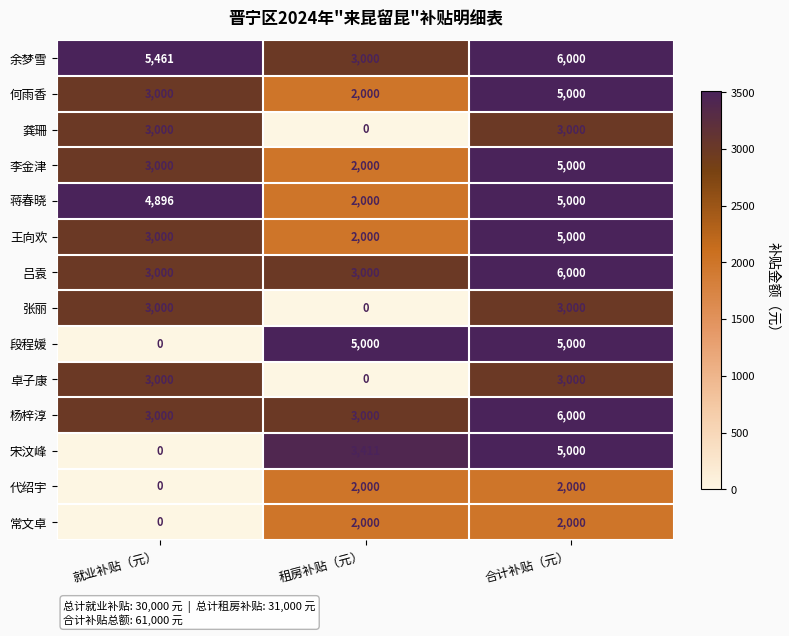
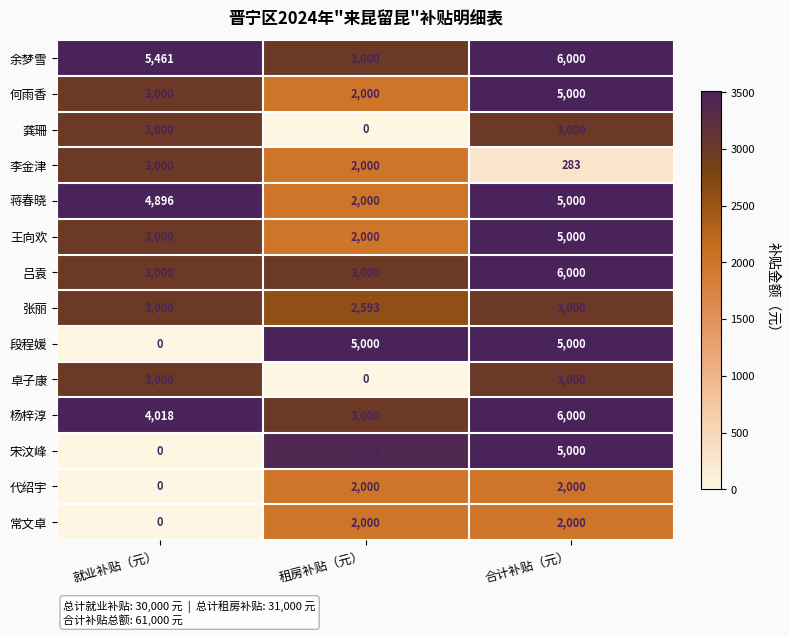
  {
    "余梦雪": {
      "就业补贴（元）": "5,461",
      "租房补贴（元）": "3,000",
      "合计补贴（元）": "6,000"
    },
    "何雨香": {
      "就业补贴（元）": "3,000",
      "租房补贴（元）": "2,000",
      "合计补贴（元）": "5,000"
    },
    "龚珊": {
      "就业补贴（元）": "3,000",
      "租房补贴（元）": "0",
      "合计补贴（元）": "3,000"
    },
    "李金津": {
      "就业补贴（元）": "3,000",
      "租房补贴（元）": "2,000",
-     "合计补贴（元）": "5,000"
+     "合计补贴（元）": "283"
    },
    "蒋春晓": {
      "就业补贴（元）": "4,896",
      "租房补贴（元）": "2,000",
      "合计补贴（元）": "5,000"
    },
    "王向欢": {
      "就业补贴（元）": "3,000",
      "租房补贴（元）": "2,000",
      "合计补贴（元）": "5,000"
    },
    "吕袁": {
      "就业补贴（元）": "3,000",
      "租房补贴（元）": "3,000",
      "合计补贴（元）": "6,000"
    },
    "张丽": {
      "就业补贴（元）": "3,000",
-     "租房补贴（元）": "0",
+     "租房补贴（元）": "2,593",
      "合计补贴（元）": "3,000"
    },
    "段程媛": {
      "就业补贴（元）": "0",
      "租房补贴（元）": "5,000",
      "合计补贴（元）": "5,000"
    },
    "卓子康": {
      "就业补贴（元）": "3,000",
      "租房补贴（元）": "0",
      "合计补贴（元）": "3,000"
    },
    "杨梓淳": {
-     "就业补贴（元）": "3,000",
+     "就业补贴（元）": "4,018",
      "租房补贴（元）": "3,000",
      "合计补贴（元）": "6,000"
    },
    "宋汶峰": {
      "就业补贴（元）": "0",
      "合计补贴（元）": "5,000"
    },
    "代绍宇": {
      "就业补贴（元）": "0",
      "租房补贴（元）": "2,000",
      "合计补贴（元）": "2,000"
    },
    "常文卓": {
      "就业补贴（元）": "0",
      "租房补贴（元）": "2,000",
      "合计补贴（元）": "2,000"
    }
  }
